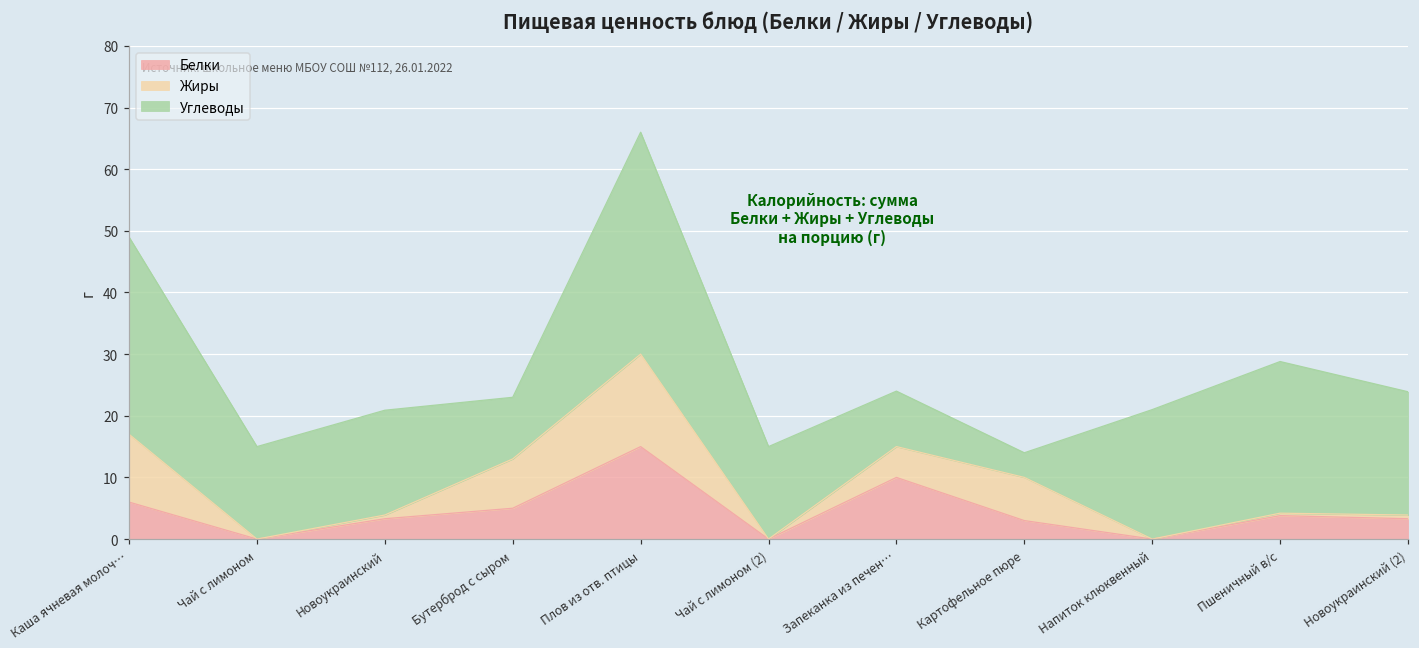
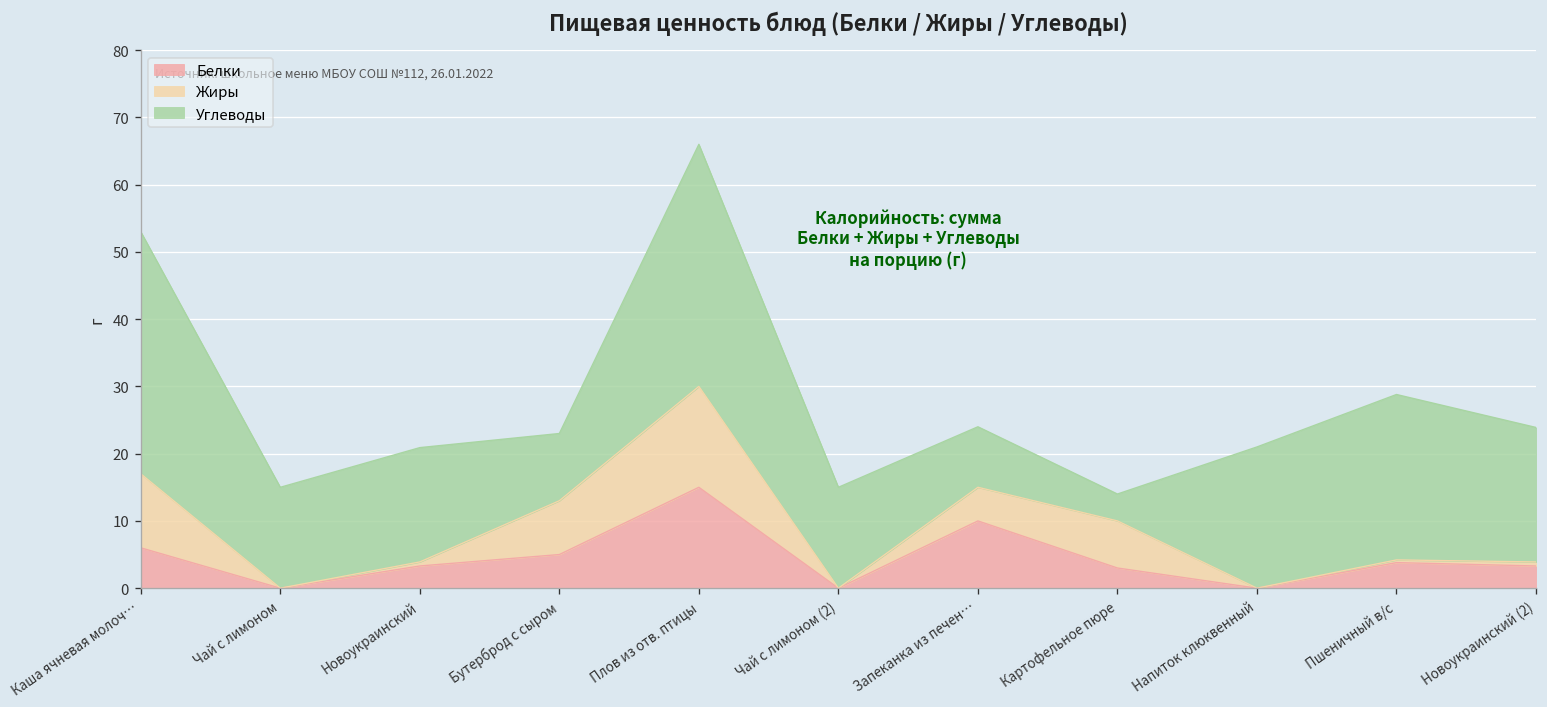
  {
    "Углеводы": {
-     "Каша ячневая молоч…": 32,
+     "Каша ячневая молоч…": 36,
      "Чай с лимоном": 15,
      "Новоукраинский": 17,
      "Бутерброд с сыром": 10,
      "Плов из отв. птицы": 36,
      "Чай с лимоном (2)": 15,
      "Запеканка из печен…": 9,
      "Картофельное пюре": 4,
      "Напиток клюквенный": 21,
      "Пшеничный в/с": 25,
      "Новоукраинский (2)": 20
    }
  }
